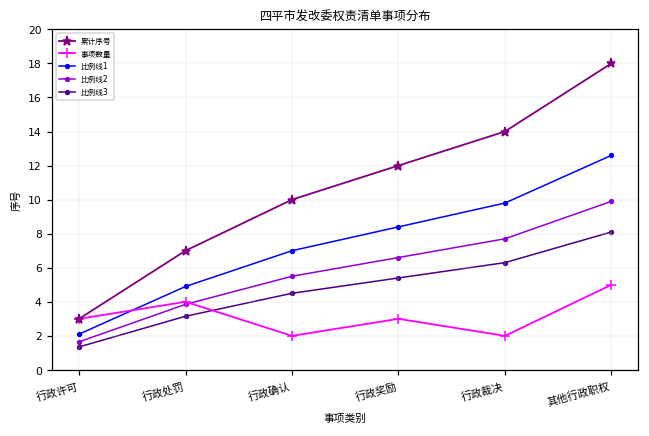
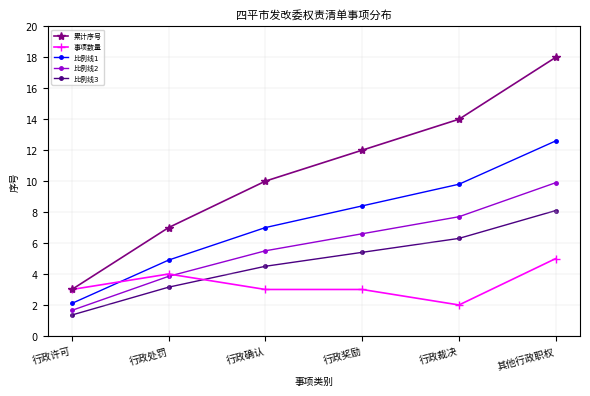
  {
    "事项数量": {
-     "行政确认": 2,
+     "行政确认": 3,
      "行政奖励": 3,
      "行政裁决": 2,
      "其他行政职权": 5
    },
    "比例线1": {
      "行政许可": 2,
      "行政处罚": 5,
      "行政确认": 7,
      "行政奖励": 8.4,
      "行政裁决": 9.8,
      "其他行政职权": 12.6
    },
    "比例线2": {
      "行政许可": 1.7,
      "行政确认": 5.5,
      "行政奖励": 6.6,
      "行政裁决": 7.7,
      "其他行政职权": 10
    }
  }
